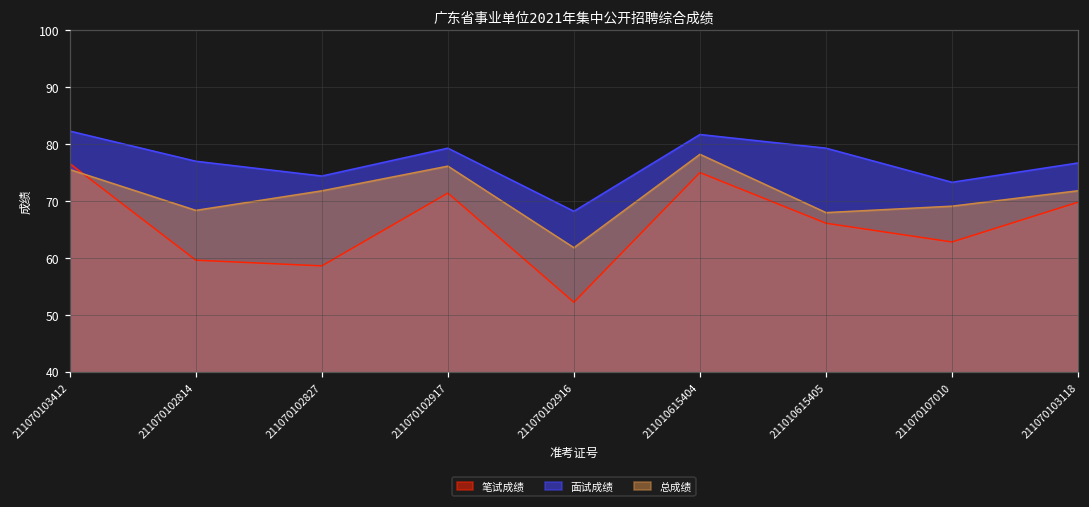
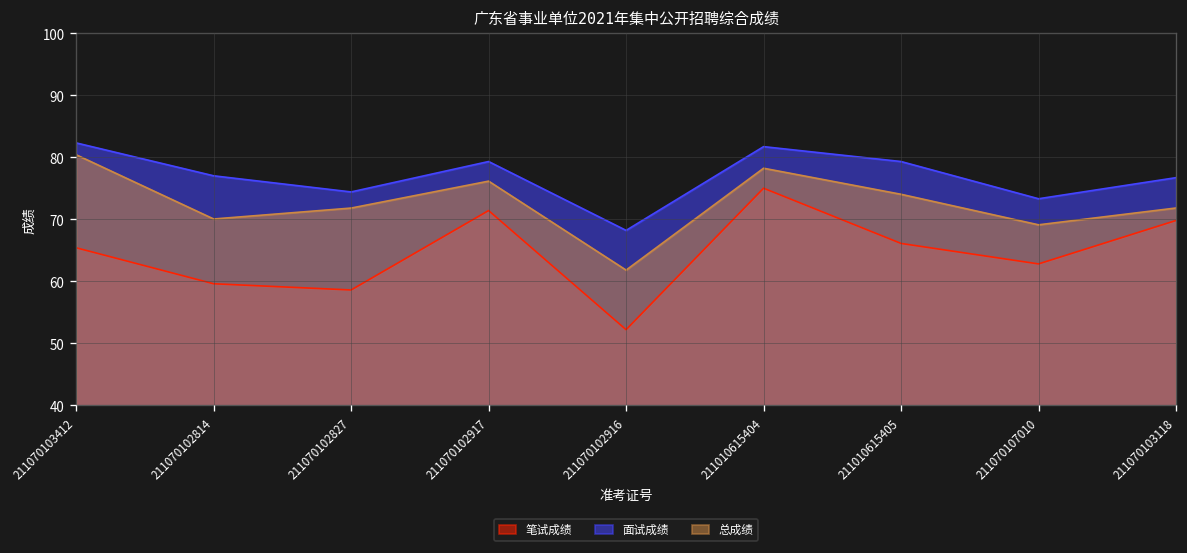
  {
    "笔试成绩": {
-     "211070103412": 77,
+     "211070103412": 65,
      "211070102814": 60,
      "211070102827": 59,
      "211070102917": 71,
      "211070102916": 52,
      "211010615404": 75,
      "211010615405": 66,
      "211070107010": 63,
      "211070103118": 70
    },
    "面试成绩": {
      "211070103412": 82,
      "211070102814": 77,
      "211070102827": 74,
      "211070102917": 79,
      "211070102916": 68,
      "211010615404": 82,
      "211010615405": 79,
      "211070107010": 73,
      "211070103118": 77
    },
    "总成绩": {
-     "211070103412": 76,
-     "211070102814": 68,
+     "211070103412": 80,
+     "211070102814": 70,
      "211070102827": 72,
      "211070102917": 76,
      "211070102916": 62,
      "211010615404": 78,
-     "211010615405": 68,
+     "211010615405": 74,
      "211070107010": 69,
      "211070103118": 72
    }
  }
